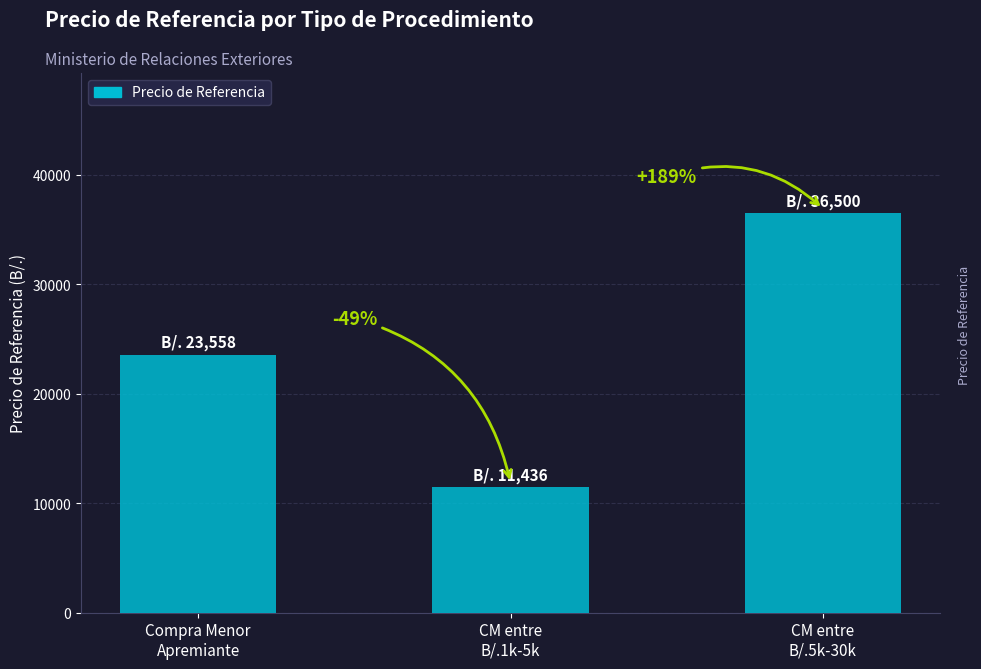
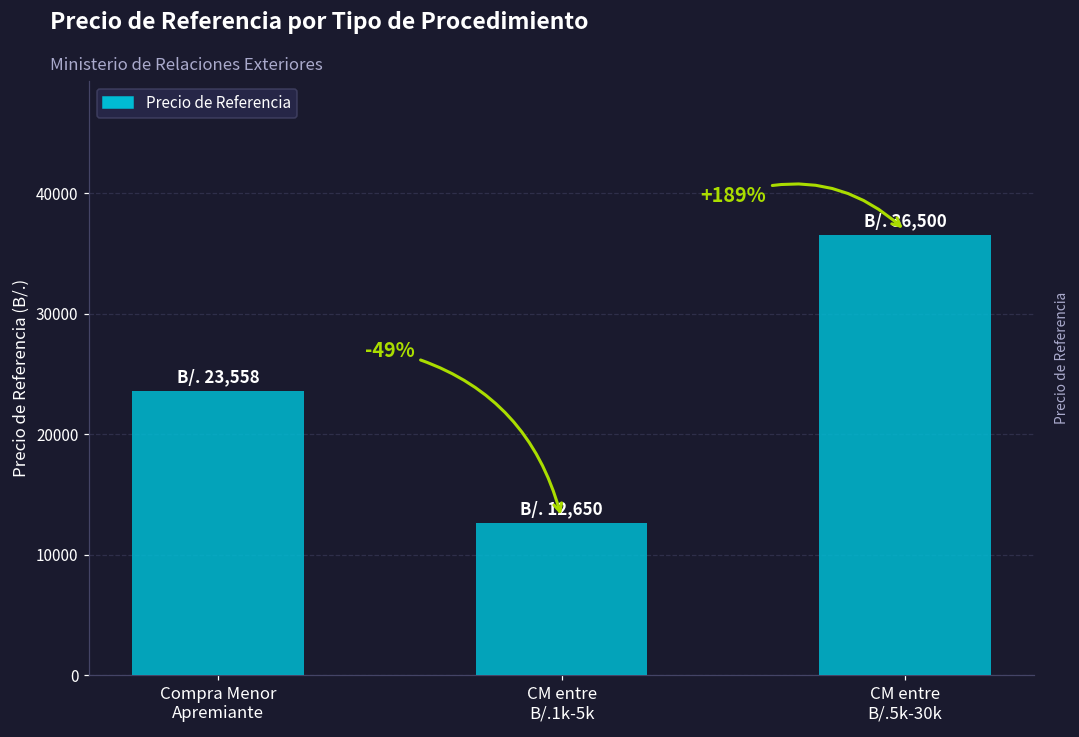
  {
    "Compra Menor Apremiante": "23,558",
-   "CM entre B/.1k-5k": "11,436"
+   "CM entre B/.1k-5k": "12,650"
  }
